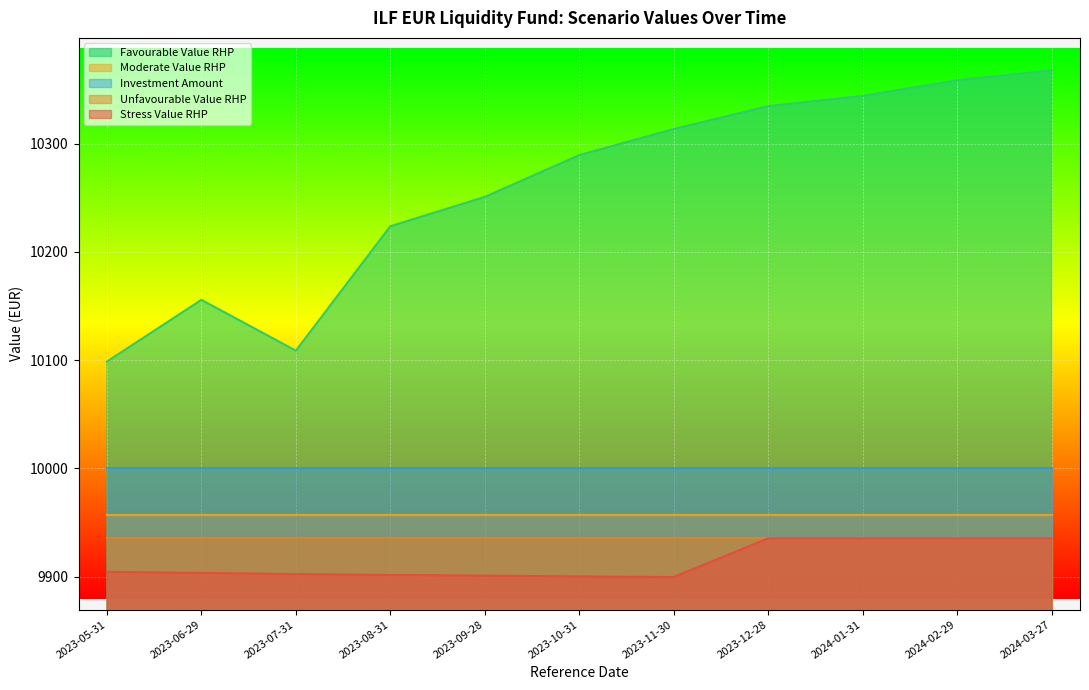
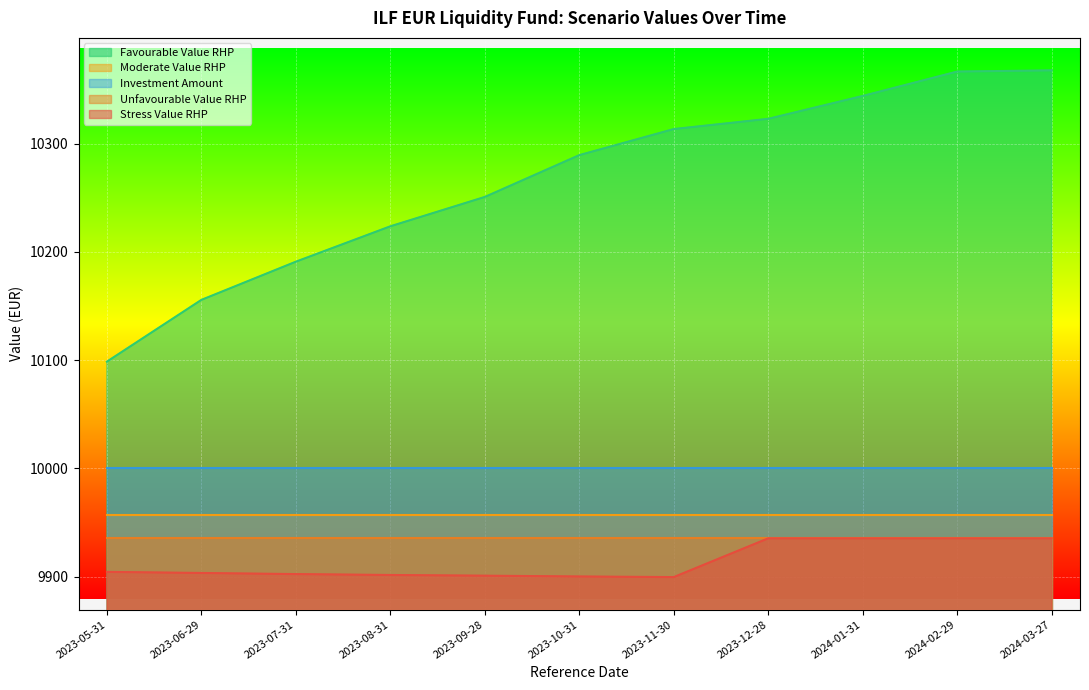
  {
    "Favourable Value RHP": {
      "2023-05-31": 10099,
      "2023-06-29": 10156,
-     "2023-07-31": 10109,
+     "2023-07-31": 10191,
      "2023-08-31": 10224,
      "2023-09-28": 10251,
      "2023-10-31": 10289,
      "2023-11-30": 10314,
-     "2023-12-28": 10335,
+     "2023-12-28": 10323,
      "2024-01-31": 10344,
-     "2024-02-29": 10359,
+     "2024-02-29": 10367,
      "2024-03-27": 10368
    },
    "Investment Amount": {
      "2023-05-31": 10000,
      "2023-06-29": 10000,
      "2023-07-31": 10000,
      "2023-08-31": 10000,
      "2023-09-28": 10000,
      "2023-10-31": 10000,
      "2023-11-30": 10000,
      "2023-12-28": 10000,
      "2024-01-31": 10000,
      "2024-02-29": 10000,
      "2024-03-27": 10000
    }
  }
